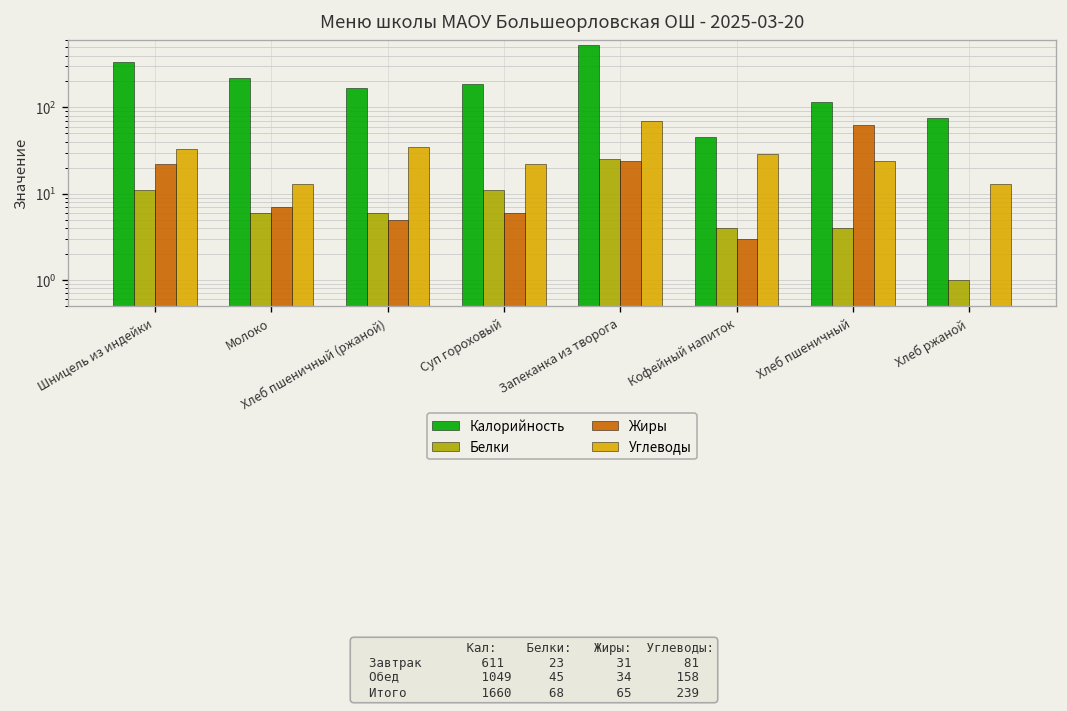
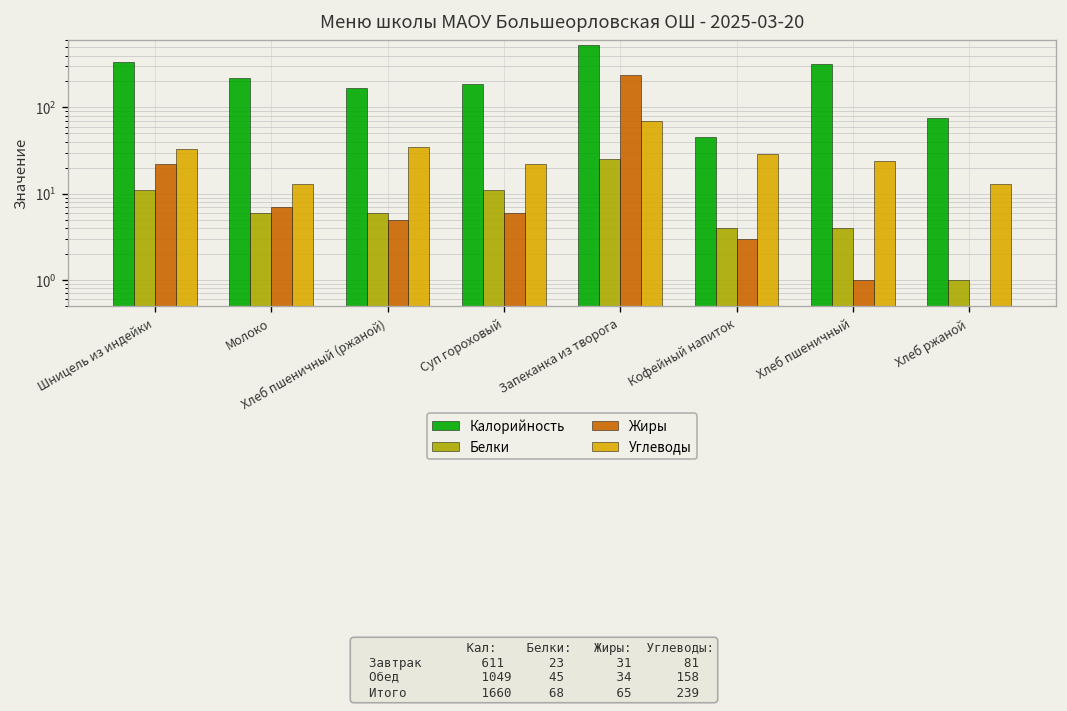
  {
    "Калорийность": {
      "Шницель из индейки": 300,
      "Молоко": 220,
      "Хлеб пшеничный (ржаной)": 170,
      "Суп гороховый": 190,
      "Запеканка из творога": 500,
      "Кофейный напиток": 50,
-     "Хлеб пшеничный": 120,
+     "Хлеб пшеничный": 300,
      "Хлеб ржаной": 80
    },
    "Жиры": {
      "Шницель из индейки": 22,
      "Молоко": 7,
      "Хлеб пшеничный (ржаной)": 5,
      "Суп гороховый": 6,
-     "Запеканка из творога": 24,
+     "Запеканка из творога": 240,
      "Кофейный напиток": 3,
-     "Хлеб пшеничный": 60
+     "Хлеб пшеничный": 1
    }
  }
